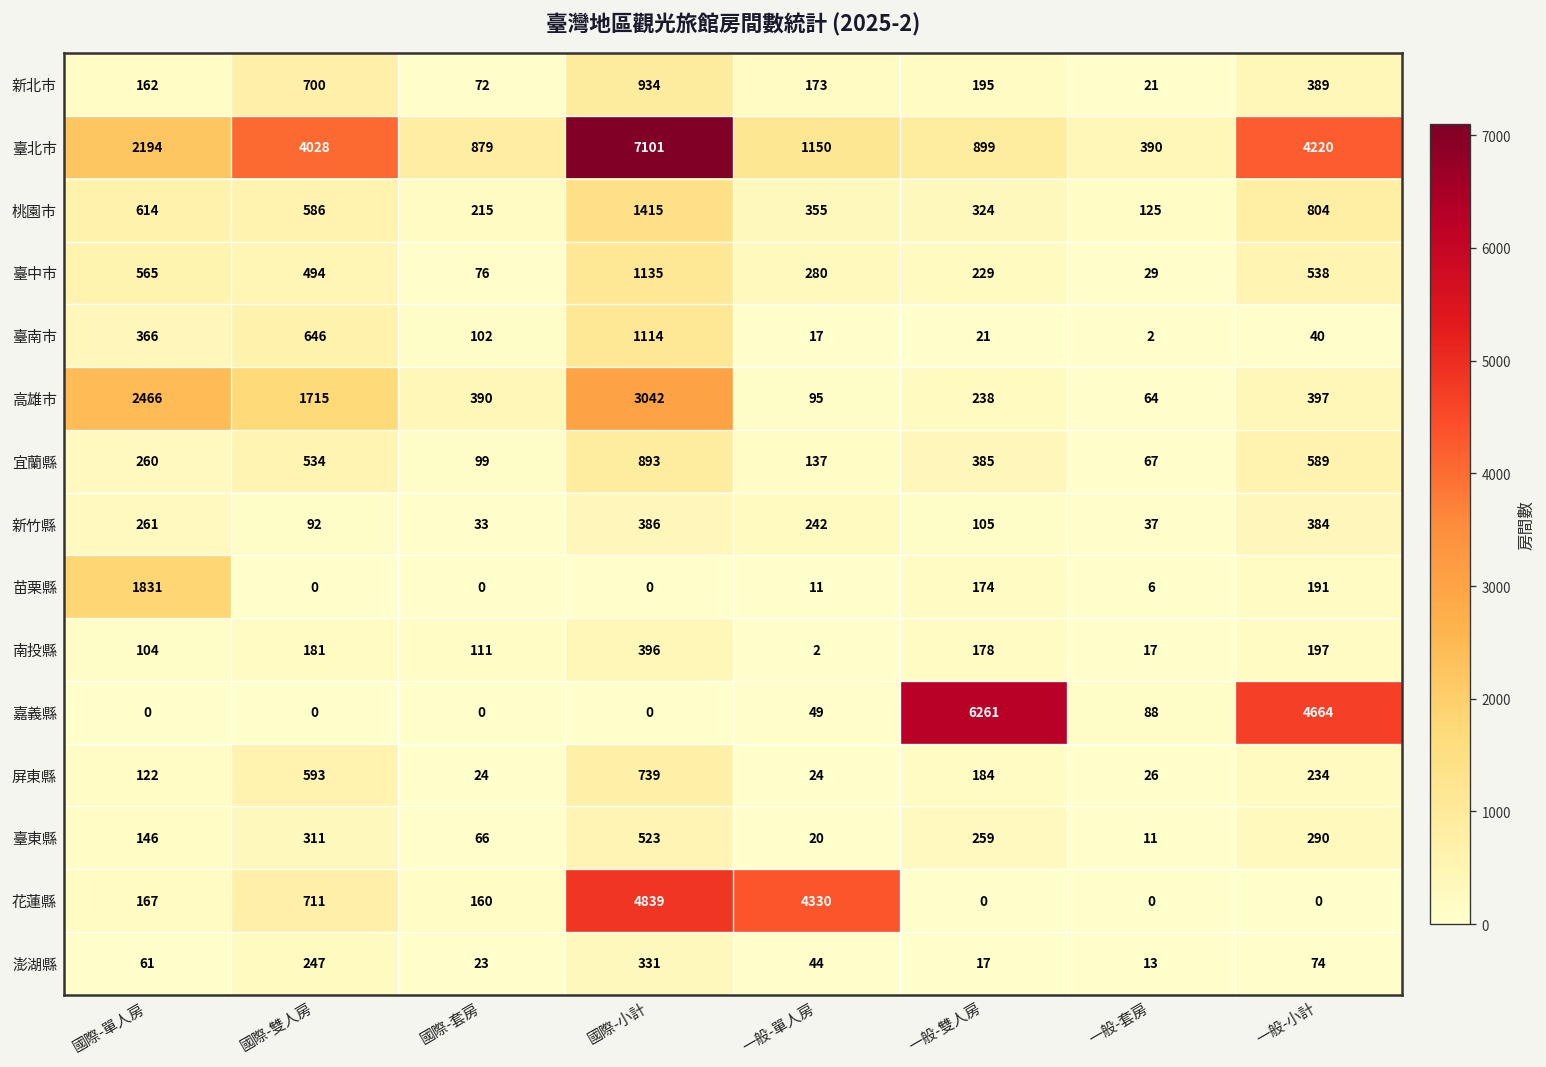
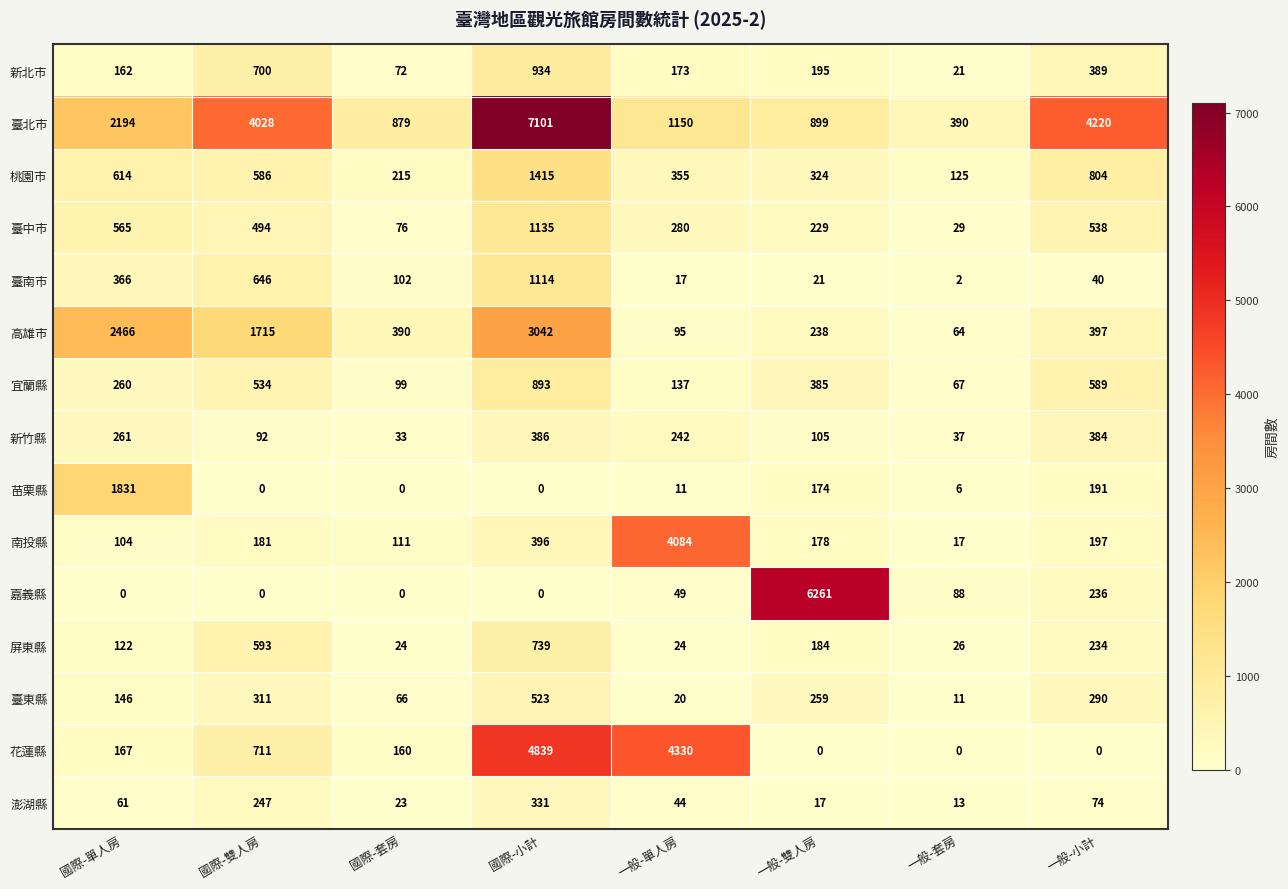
  {
    "新北市": {
      "國際-單人房": 162,
      "國際-雙人房": 700,
      "國際-套房": 72,
      "國際-小計": 934,
      "一般-單人房": 173,
      "一般-雙人房": 195,
      "一般-套房": 21,
      "一般-小計": 389
    },
    "臺北市": {
      "國際-單人房": 2194,
      "國際-雙人房": 4028,
      "國際-套房": 879,
      "國際-小計": 7101,
      "一般-單人房": 1150,
      "一般-雙人房": 899,
      "一般-套房": 390,
      "一般-小計": 4220
    },
    "桃園市": {
      "國際-單人房": 614,
      "國際-雙人房": 586,
      "國際-套房": 215,
      "國際-小計": 1415,
      "一般-單人房": 355,
      "一般-雙人房": 324,
      "一般-套房": 125,
      "一般-小計": 804
    },
    "臺中市": {
      "國際-單人房": 565,
      "國際-雙人房": 494,
      "國際-套房": 76,
      "國際-小計": 1135,
      "一般-單人房": 280,
      "一般-雙人房": 229,
      "一般-套房": 29,
      "一般-小計": 538
    },
    "臺南市": {
      "國際-單人房": 366,
      "國際-雙人房": 646,
      "國際-套房": 102,
      "國際-小計": 1114,
      "一般-單人房": 17,
      "一般-雙人房": 21,
      "一般-套房": 2,
      "一般-小計": 40
    },
    "高雄市": {
      "國際-單人房": 2466,
      "國際-雙人房": 1715,
      "國際-套房": 390,
      "國際-小計": 3042,
      "一般-單人房": 95,
      "一般-雙人房": 238,
      "一般-套房": 64,
      "一般-小計": 397
    },
    "宜蘭縣": {
      "國際-單人房": 260,
      "國際-雙人房": 534,
      "國際-套房": 99,
      "國際-小計": 893,
      "一般-單人房": 137,
      "一般-雙人房": 385,
      "一般-套房": 67,
      "一般-小計": 589
    },
    "新竹縣": {
      "國際-單人房": 261,
      "國際-雙人房": 92,
      "國際-套房": 33,
      "國際-小計": 386,
      "一般-單人房": 242,
      "一般-雙人房": 105,
      "一般-套房": 37,
      "一般-小計": 384
    },
    "苗栗縣": {
      "國際-單人房": 1831,
      "國際-雙人房": 0,
      "國際-套房": 0,
      "國際-小計": 0,
      "一般-單人房": 11,
      "一般-雙人房": 174,
      "一般-套房": 6,
      "一般-小計": 191
    },
    "南投縣": {
      "國際-單人房": 104,
      "國際-雙人房": 181,
      "國際-套房": 111,
      "國際-小計": 396,
-     "一般-單人房": 2,
+     "一般-單人房": 4084,
      "一般-雙人房": 178,
      "一般-套房": 17,
      "一般-小計": 197
    },
    "嘉義縣": {
      "國際-單人房": 0,
      "國際-雙人房": 0,
      "國際-套房": 0,
      "國際-小計": 0,
      "一般-單人房": 49,
      "一般-雙人房": 6261,
      "一般-套房": 88,
-     "一般-小計": 4664
+     "一般-小計": 236
    },
    "屏東縣": {
      "國際-單人房": 122,
      "國際-雙人房": 593,
      "國際-套房": 24,
      "國際-小計": 739,
      "一般-單人房": 24,
      "一般-雙人房": 184,
      "一般-套房": 26,
      "一般-小計": 234
    },
    "臺東縣": {
      "國際-單人房": 146,
      "國際-雙人房": 311,
      "國際-套房": 66,
      "國際-小計": 523,
      "一般-單人房": 20,
      "一般-雙人房": 259,
      "一般-套房": 11,
      "一般-小計": 290
    },
    "花蓮縣": {
      "國際-單人房": 167,
      "國際-雙人房": 711,
      "國際-套房": 160,
      "國際-小計": 4839,
      "一般-單人房": 4330,
      "一般-雙人房": 0,
      "一般-套房": 0,
      "一般-小計": 0
    },
    "澎湖縣": {
      "國際-單人房": 61,
      "國際-雙人房": 247,
      "國際-套房": 23,
      "國際-小計": 331,
      "一般-單人房": 44,
      "一般-雙人房": 17,
      "一般-套房": 13,
      "一般-小計": 74
    }
  }
